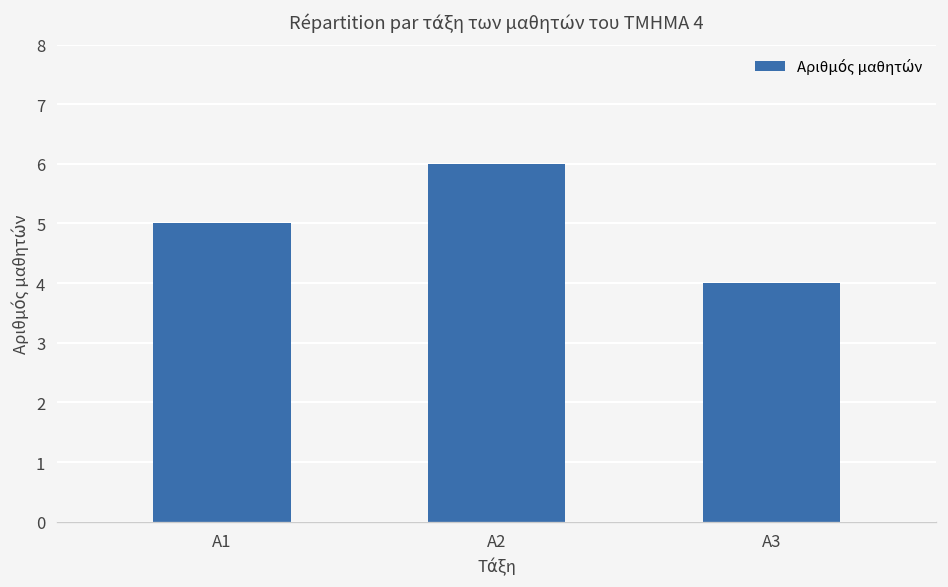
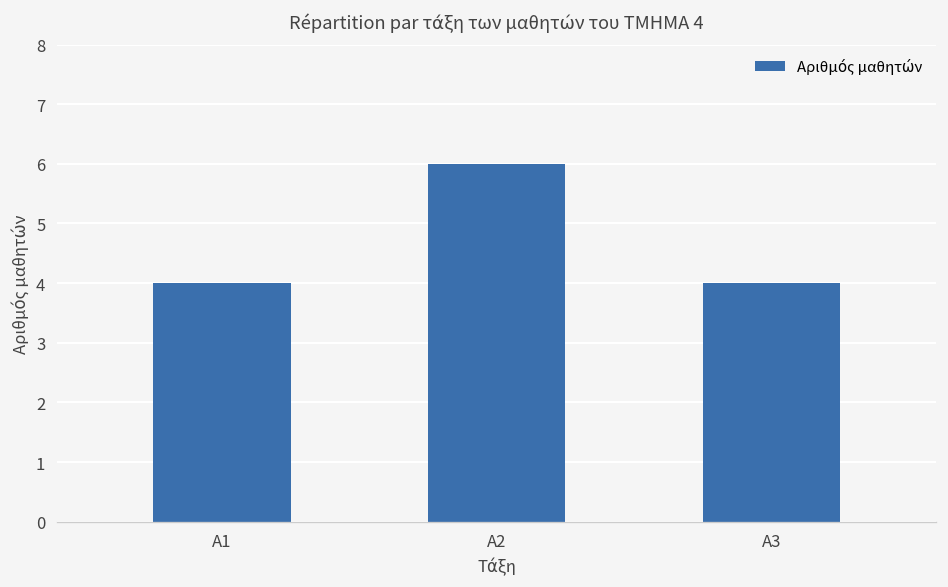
  {
-   "Α1": 5,
+   "Α1": 4,
    "Α2": 6,
    "Α3": 4
  }
